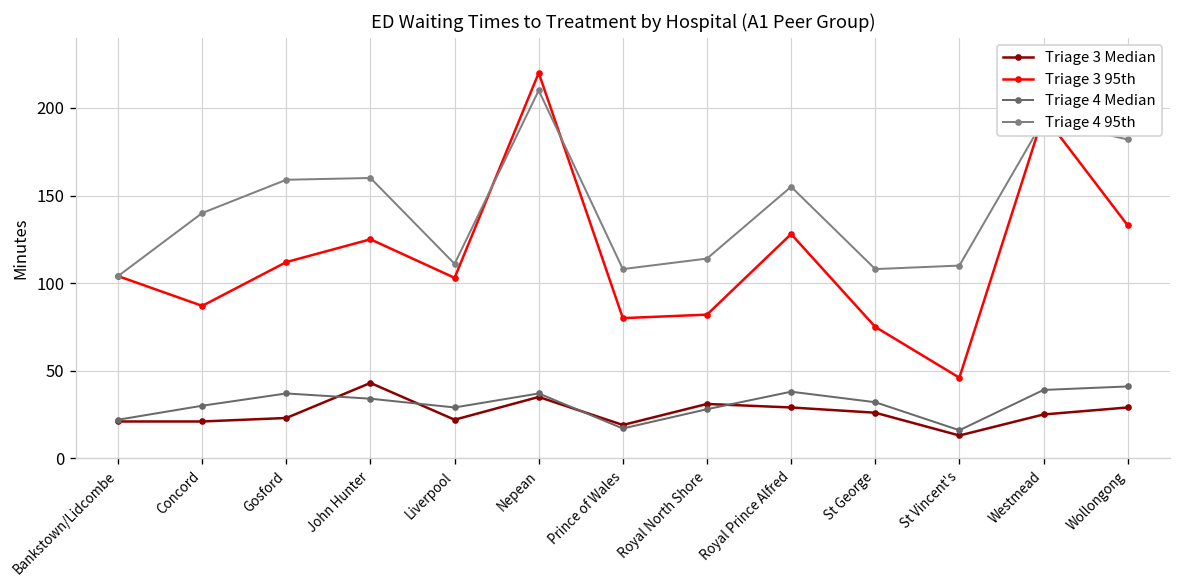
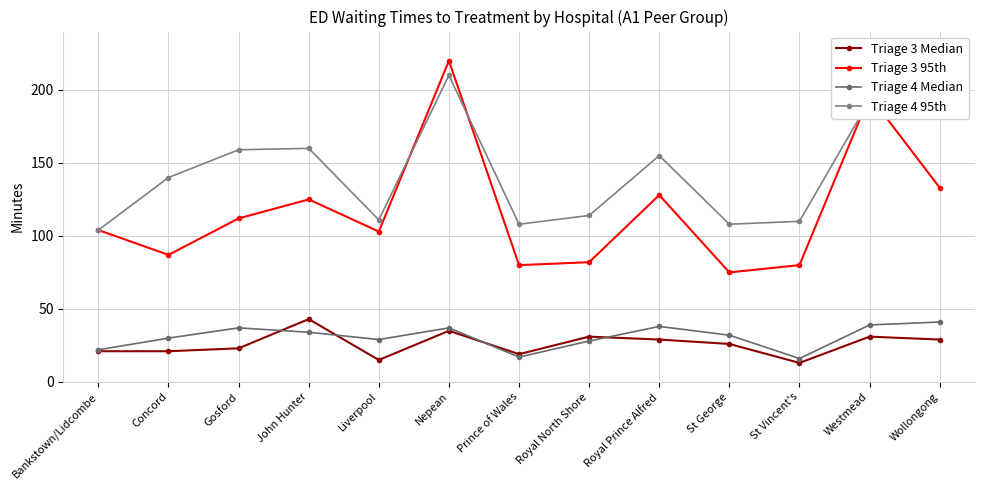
  {
    "Triage 3 Median": {
      "Concord": 21,
      "Gosford": 23,
      "John Hunter": 43,
-     "Liverpool": 22,
+     "Liverpool": 15,
      "Nepean": 35,
      "Prince of Wales": 19,
      "Royal North Shore": 31,
      "Royal Prince Alfred": 29,
      "St George": 26,
      "St Vincent's": 13,
-     "Westmead": 25,
+     "Westmead": 31,
      "Wollongong": 29
    },
    "Triage 3 95th": {
      "Concord": 87,
      "Gosford": 112,
      "John Hunter": 125,
      "Liverpool": 103,
      "Nepean": 220,
      "Prince of Wales": 80,
      "Royal North Shore": 82,
      "Royal Prince Alfred": 128,
      "St George": 75,
-     "St Vincent's": 46,
+     "St Vincent's": 80,
      "Wollongong": 133
    }
  }
